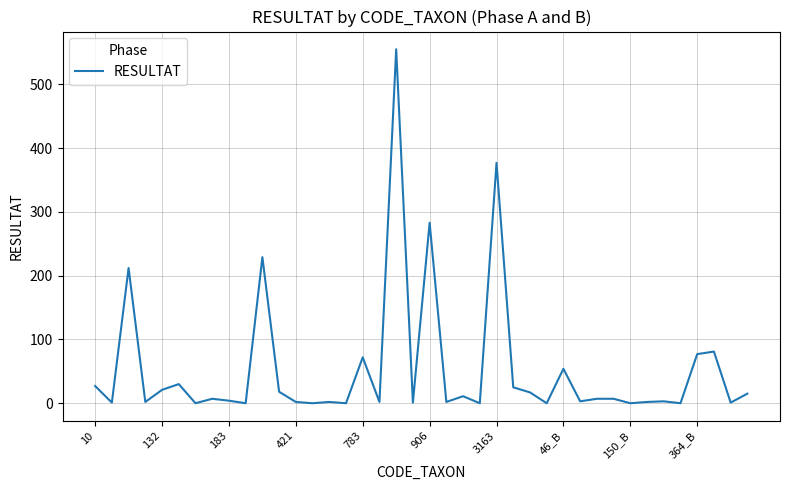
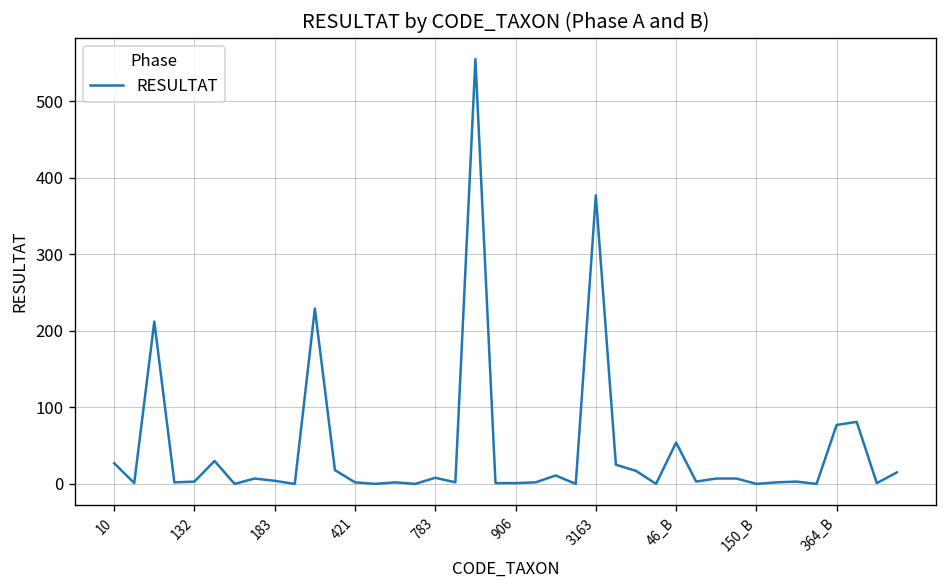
  {
    "10": 30,
-   "132": 20,
+   "132": 0,
    "183": 0,
    "421": 0,
-   "783": 70,
-   "906": 280,
+   "783": 10,
+   "906": 0,
    "3163": 380,
    "46_B": 50,
    "150_B": 0,
    "364_B": 80
  }
